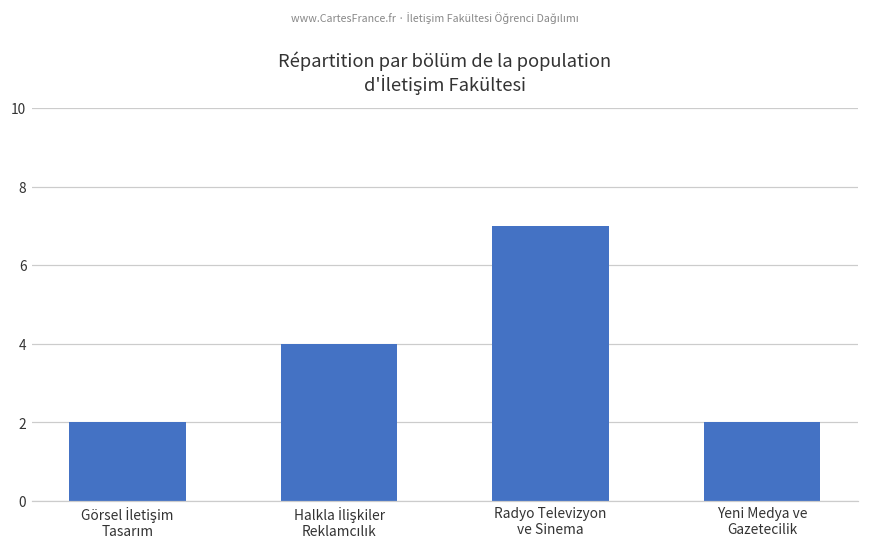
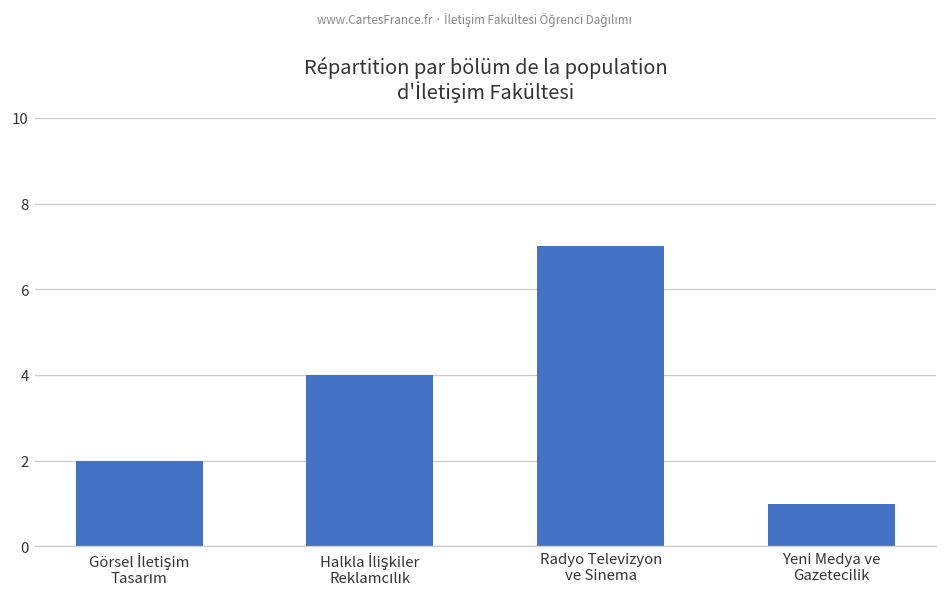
  {
    "Görsel İletişim Tasarım": 2,
    "Halkla İlişkiler Reklamcılık": 4,
    "Radyo Televizyon ve Sinema": 7,
-   "Yeni Medya ve Gazetecilik": 2
+   "Yeni Medya ve Gazetecilik": 1
  }
